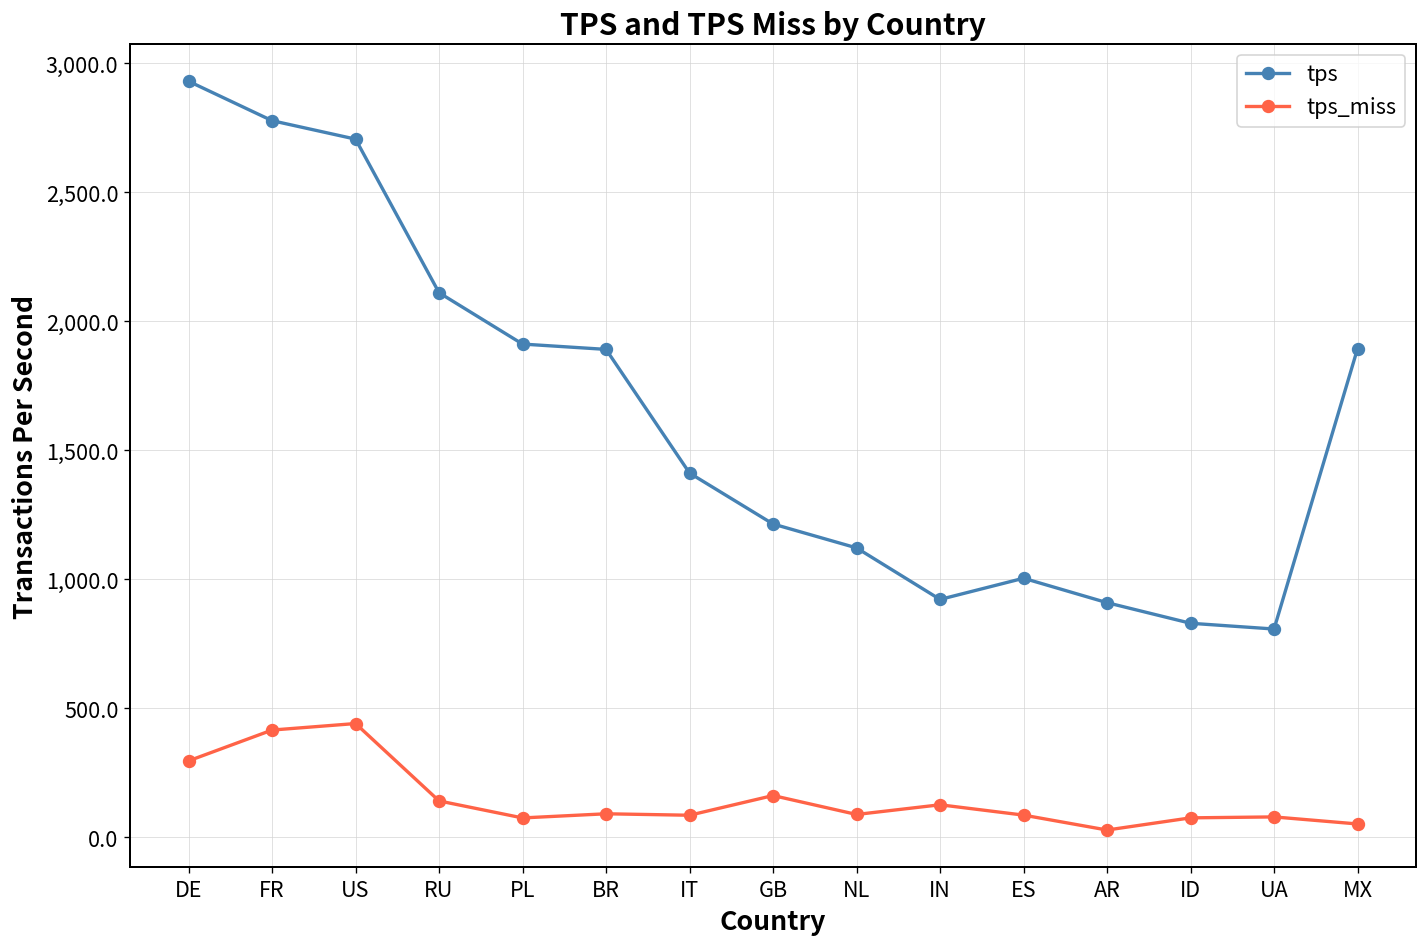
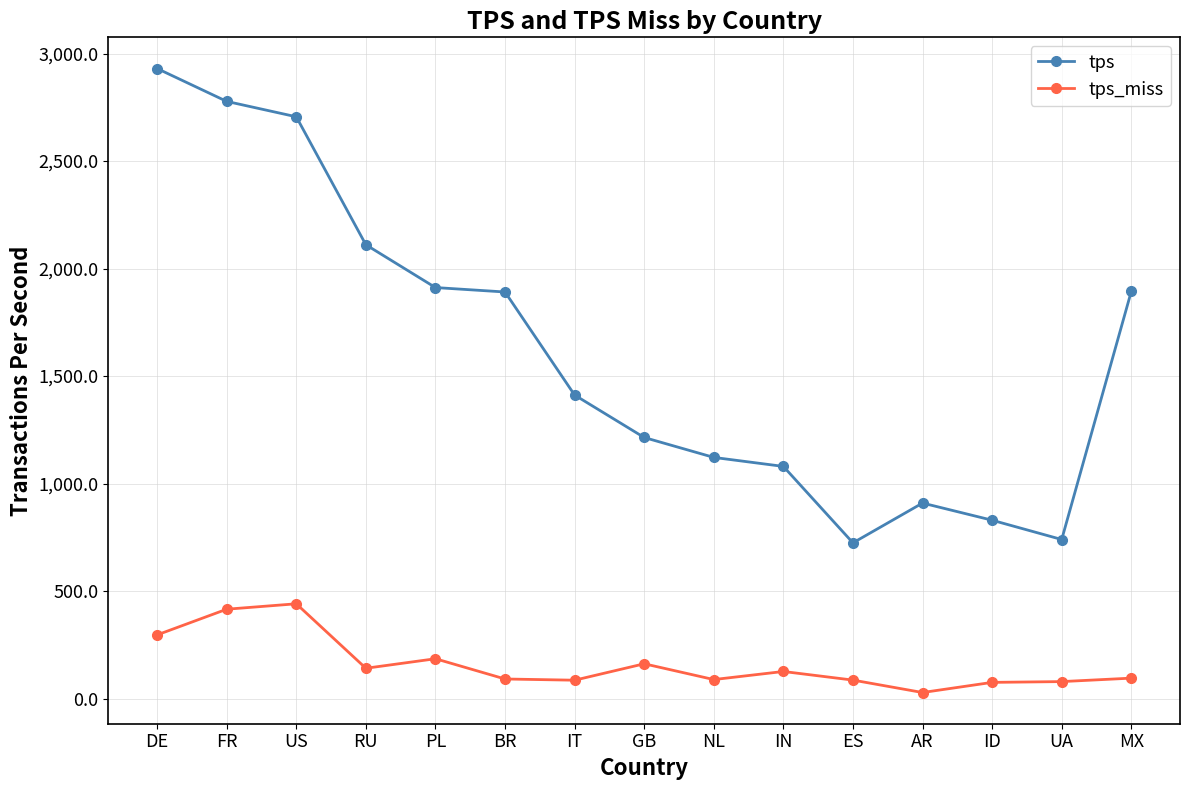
  {
    "tps": {
      "DE": "2,930",
      "FR": "2,780",
      "US": "2,710",
      "RU": "2,110",
      "PL": "1,910",
      "BR": "1,890",
      "IT": "1,410",
      "GB": "1,210",
      "NL": "1,120",
-     "IN": "920",
-     "ES": "1,000",
+     "IN": "1,080",
+     "ES": "720",
      "AR": "910",
      "ID": "830",
-     "UA": "810",
+     "UA": "740",
      "MX": "1,890"
    },
    "tps_miss": {
      "DE": "300",
      "FR": "420",
      "US": "440",
      "RU": "140",
-     "PL": "80",
+     "PL": "190",
      "BR": "90",
      "IT": "90",
      "GB": "160",
      "NL": "90",
      "IN": "130",
      "ES": "90",
      "AR": "30",
      "ID": "80",
      "UA": "80",
-     "MX": "50"
+     "MX": "100"
    }
  }
